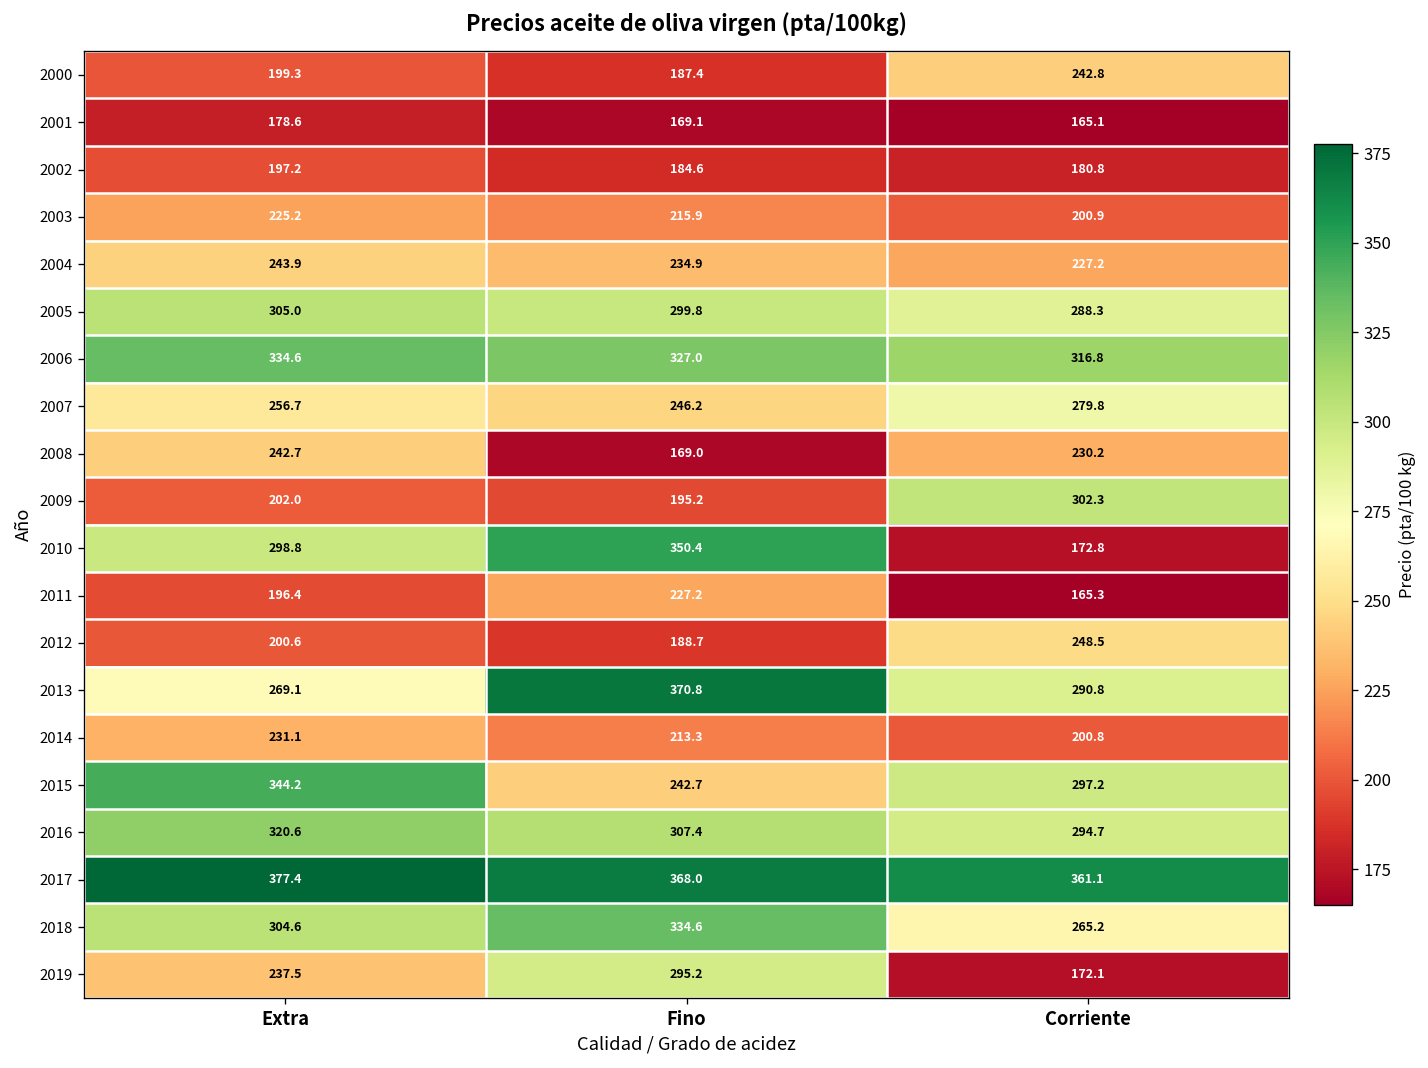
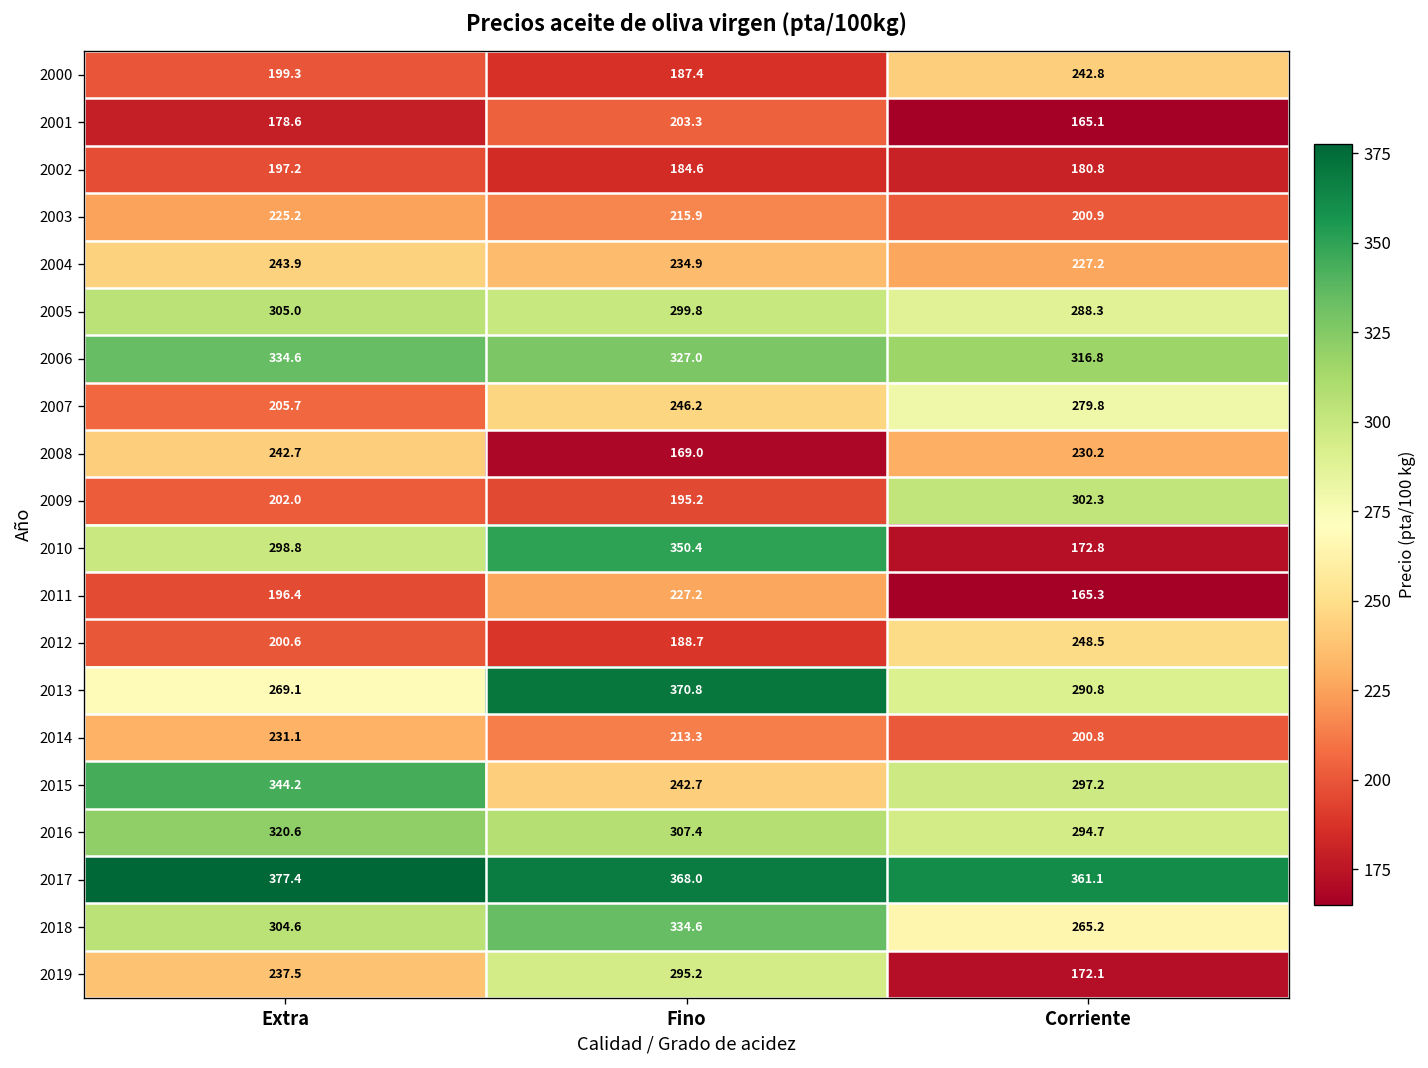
  {
    "2000": {
      "Extra": 199.3,
      "Fino": 187.4,
      "Corriente": 242.8
    },
    "2001": {
      "Extra": 178.6,
-     "Fino": 169.1,
+     "Fino": 203.3,
      "Corriente": 165.1
    },
    "2002": {
      "Extra": 197.2,
      "Fino": 184.6,
      "Corriente": 180.8
    },
    "2003": {
      "Extra": 225.2,
      "Fino": 215.9,
      "Corriente": 200.9
    },
    "2004": {
      "Extra": 243.9,
      "Fino": 234.9,
      "Corriente": 227.2
    },
    "2005": {
      "Extra": 305.0,
      "Fino": 299.8,
      "Corriente": 288.3
    },
    "2006": {
      "Extra": 334.6,
      "Fino": 327.0,
      "Corriente": 316.8
    },
    "2007": {
-     "Extra": 256.7,
+     "Extra": 205.7,
      "Fino": 246.2,
      "Corriente": 279.8
    },
    "2008": {
      "Extra": 242.7,
      "Fino": 169.0,
      "Corriente": 230.2
    },
    "2009": {
      "Extra": 202.0,
      "Fino": 195.2,
      "Corriente": 302.3
    },
    "2010": {
      "Extra": 298.8,
      "Fino": 350.4,
      "Corriente": 172.8
    },
    "2011": {
      "Extra": 196.4,
      "Fino": 227.2,
      "Corriente": 165.3
    },
    "2012": {
      "Extra": 200.6,
      "Fino": 188.7,
      "Corriente": 248.5
    },
    "2013": {
      "Extra": 269.1,
      "Fino": 370.8,
      "Corriente": 290.8
    },
    "2014": {
      "Extra": 231.1,
      "Fino": 213.3,
      "Corriente": 200.8
    },
    "2015": {
      "Extra": 344.2,
      "Fino": 242.7,
      "Corriente": 297.2
    },
    "2016": {
      "Extra": 320.6,
      "Fino": 307.4,
      "Corriente": 294.7
    },
    "2017": {
      "Extra": 377.4,
      "Fino": 368.0,
      "Corriente": 361.1
    },
    "2018": {
      "Extra": 304.6,
      "Fino": 334.6,
      "Corriente": 265.2
    },
    "2019": {
      "Extra": 237.5,
      "Fino": 295.2,
      "Corriente": 172.1
    }
  }
